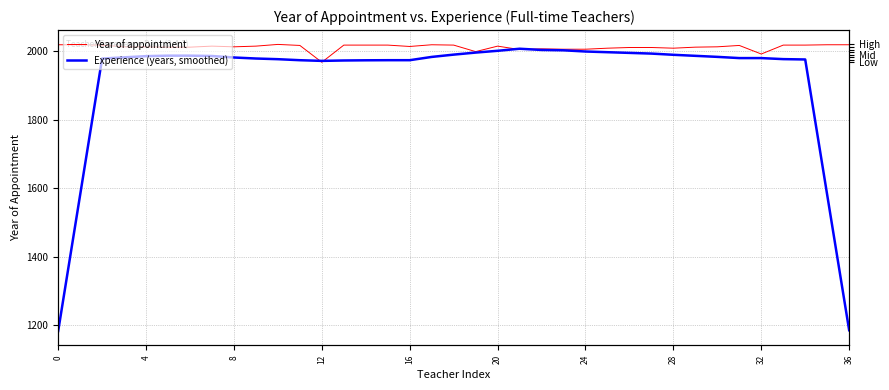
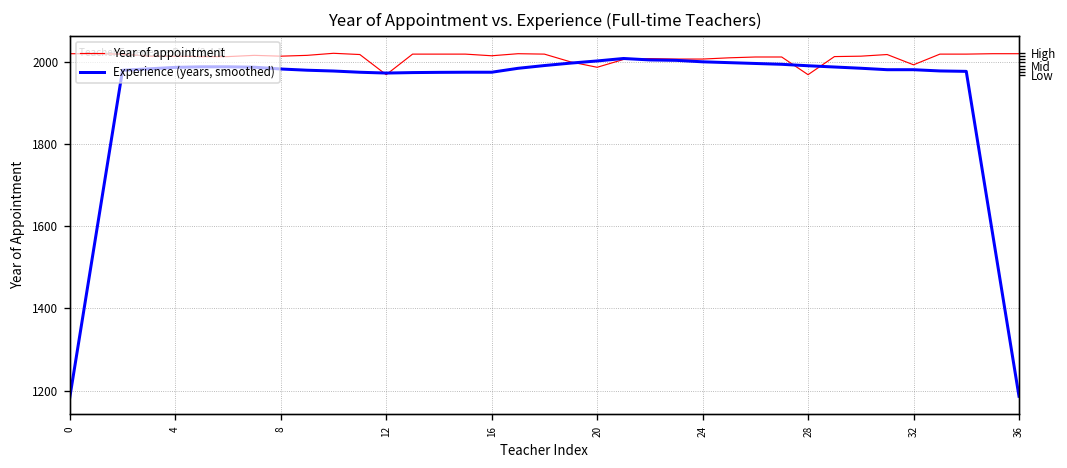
  {
    "Year of appointment": {
      "0": 2020,
      "8": 2010,
      "16": 2010,
-     "20": 2020,
-     "28": 2010,
+     "20": 1990,
+     "28": 1970,
      "32": 1990,
      "36": 2020
    },
    "Experience (years, smoothed)": {
      "0": 1180,
      "8": 1980,
      "16": 1970,
      "20": 2000,
      "28": 1990,
      "32": 1980,
      "36": 1190
    }
  }
